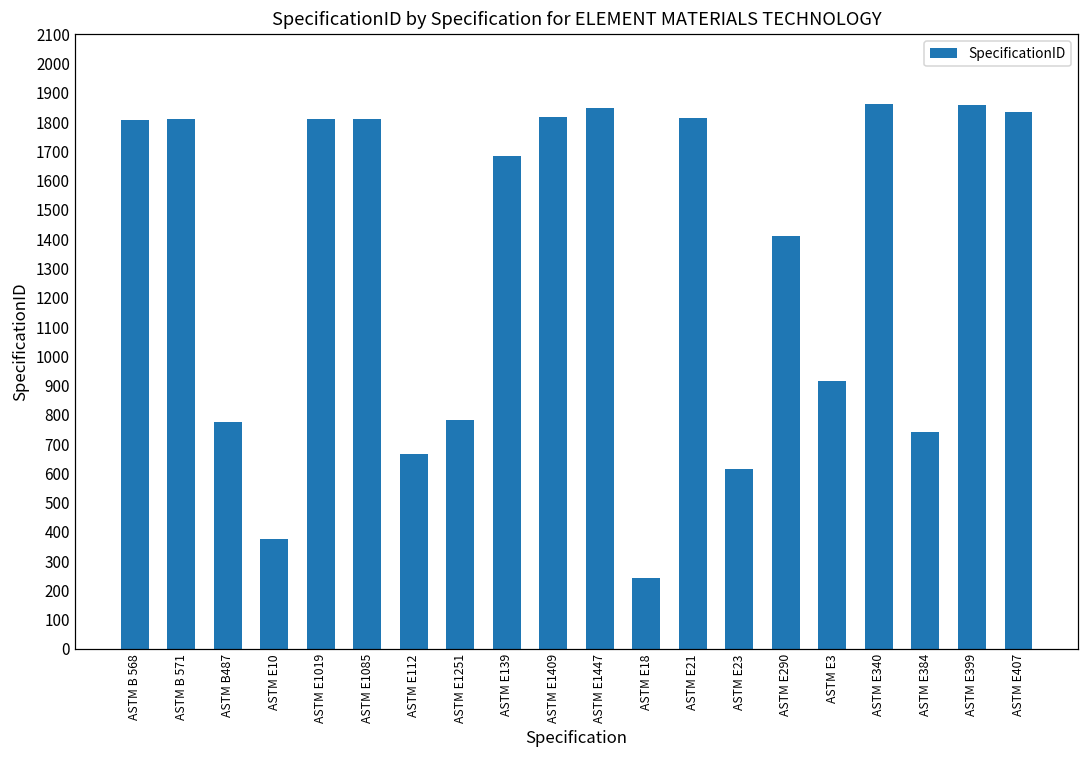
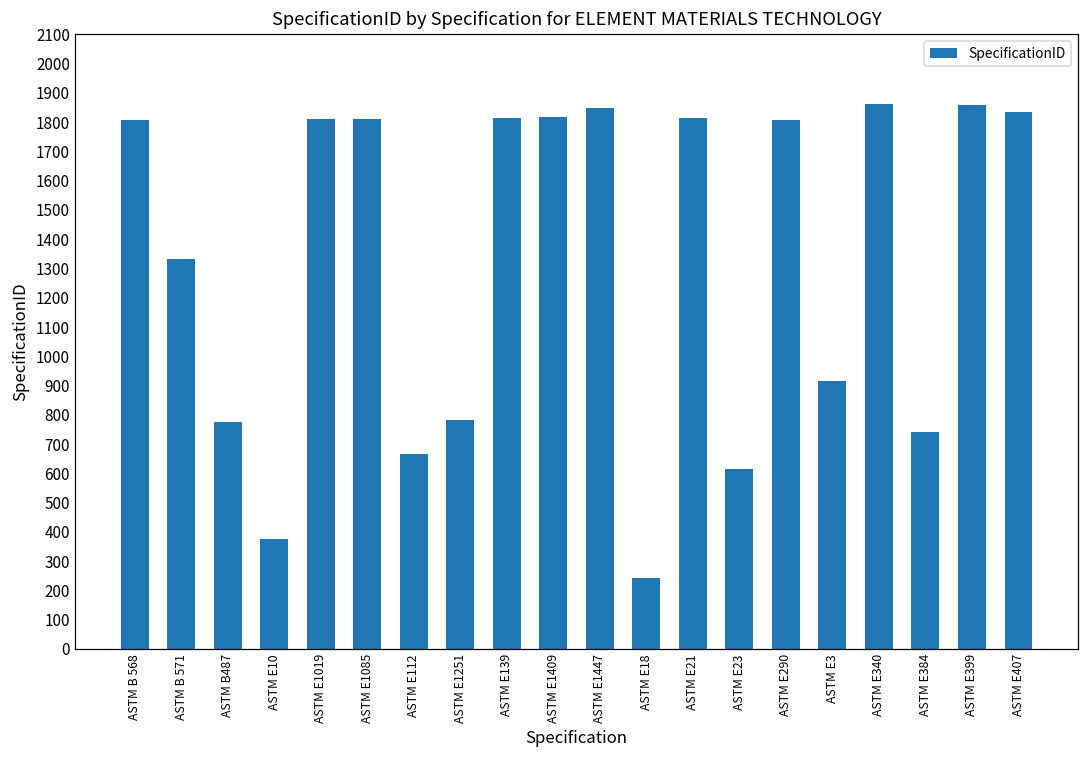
  {
    "ASTM B 568": 1810,
-   "ASTM B 571": 1810,
+   "ASTM B 571": 1330,
    "ASTM B487": 780,
    "ASTM E10": 380,
    "ASTM E1019": 1810,
    "ASTM E1085": 1810,
    "ASTM E112": 670,
    "ASTM E1251": 780,
-   "ASTM E139": 1680,
+   "ASTM E139": 1810,
    "ASTM E1409": 1820,
    "ASTM E1447": 1850,
    "ASTM E18": 240,
    "ASTM E21": 1810,
    "ASTM E23": 620,
-   "ASTM E290": 1410,
+   "ASTM E290": 1810,
    "ASTM E3": 920,
    "ASTM E340": 1860,
    "ASTM E384": 740,
    "ASTM E399": 1860,
    "ASTM E407": 1840
  }
